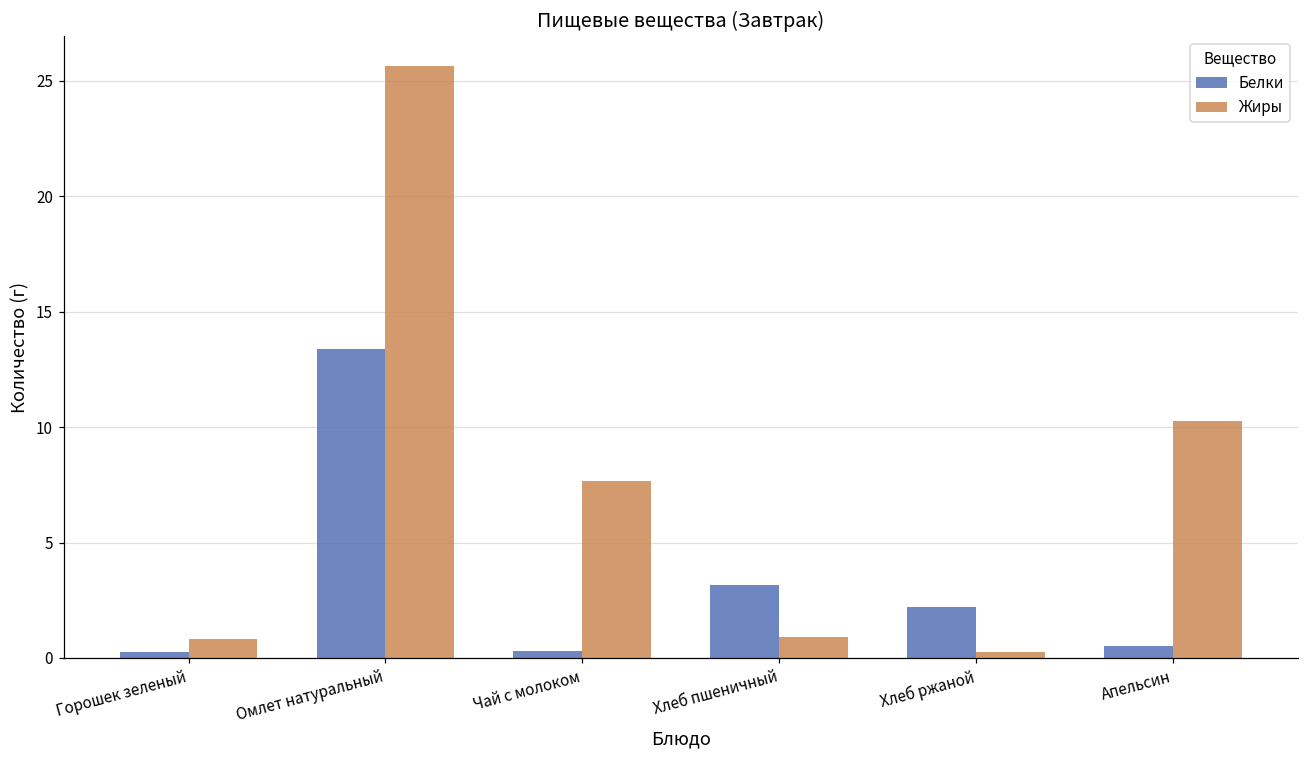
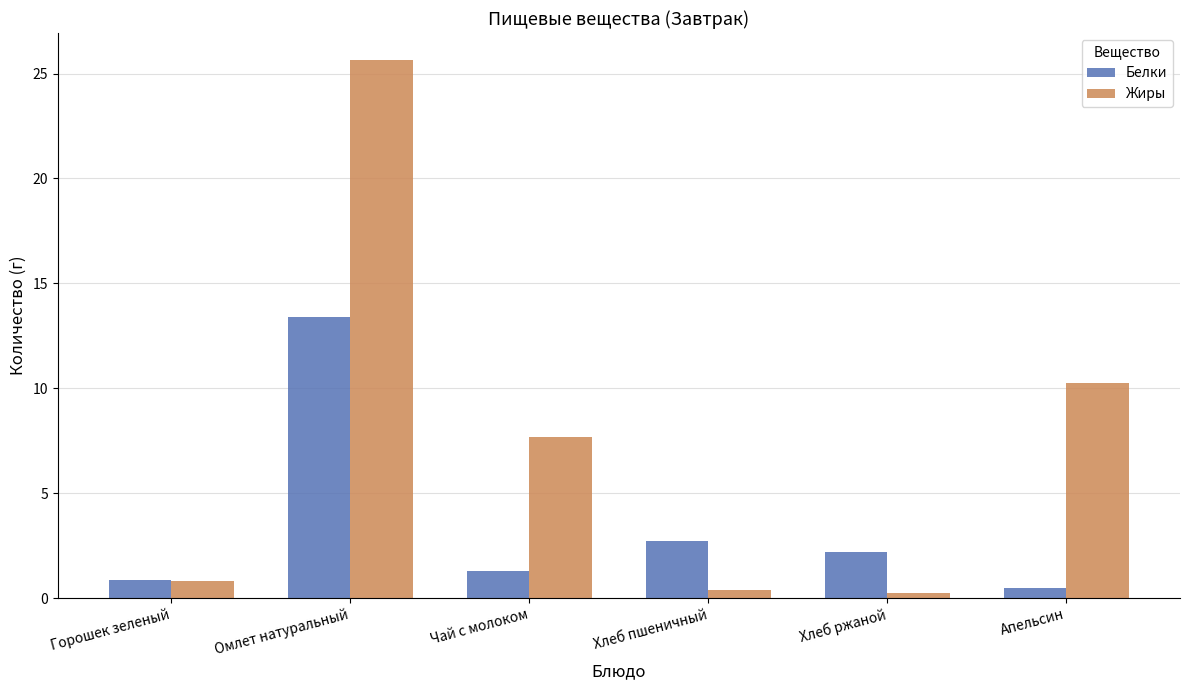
  {
    "Белки": {
-     "Горошек зеленый": 0.3,
+     "Горошек зеленый": 0.9,
      "Омлет натуральный": 13.4,
-     "Чай с молоком": 0.3,
-     "Хлеб пшеничный": 3.2,
+     "Чай с молоком": 1.3,
+     "Хлеб пшеничный": 2.7,
      "Хлеб ржаной": 2.2,
      "Апельсин": 0.5
    },
    "Жиры": {
      "Горошек зеленый": 0.8,
      "Омлет натуральный": 25.7,
      "Чай с молоком": 7.7,
-     "Хлеб пшеничный": 0.9,
+     "Хлеб пшеничный": 0.4,
      "Хлеб ржаной": 0.2,
      "Апельсин": 10.3
    }
  }
